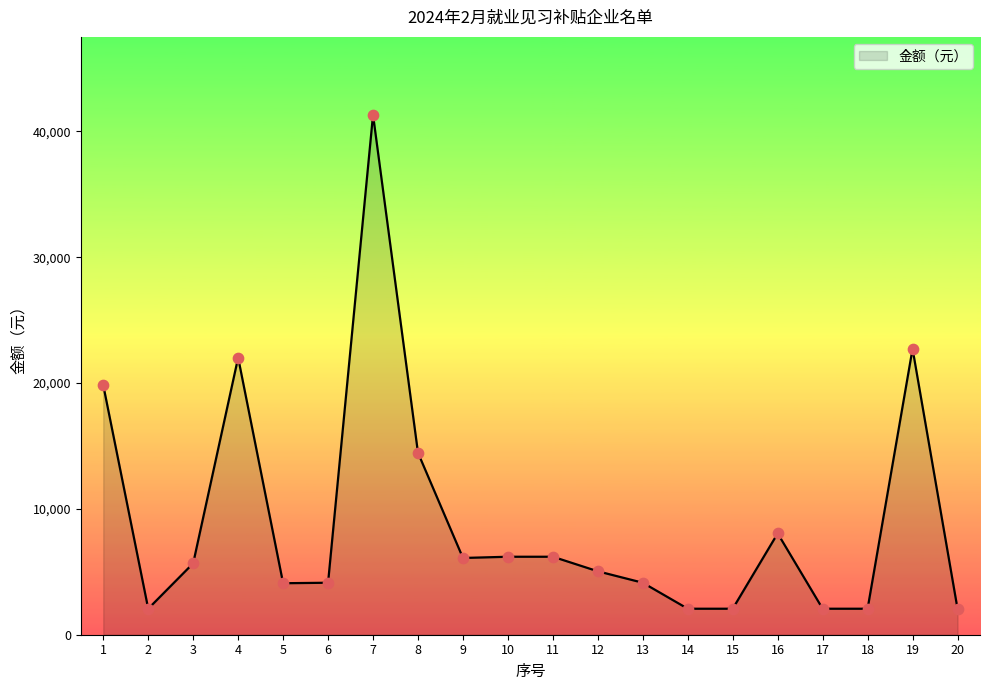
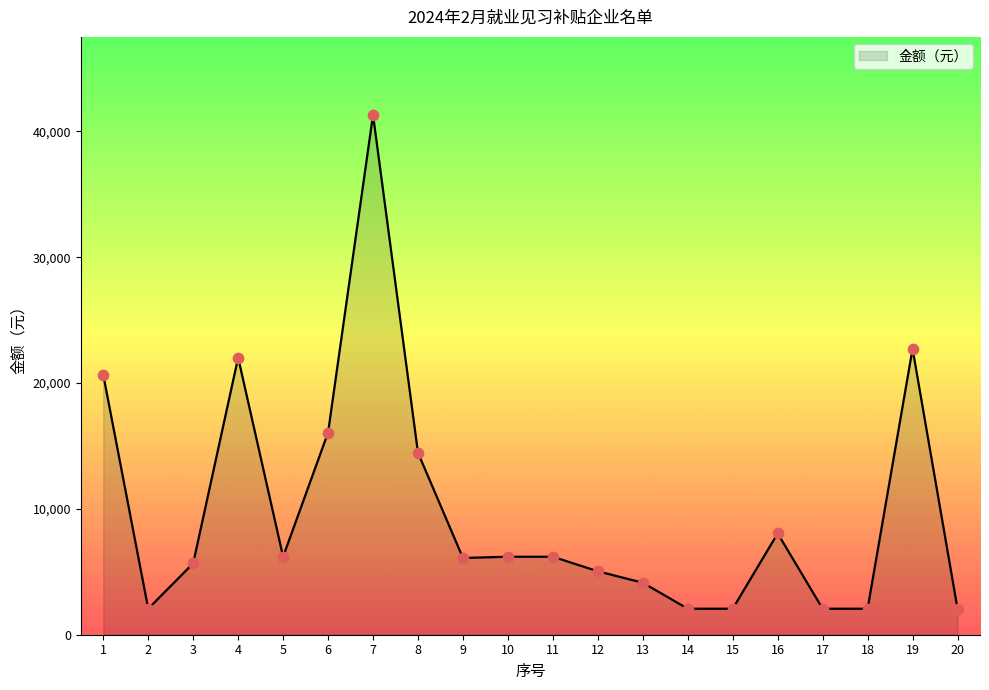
  {
-   "1": "19,800",
+   "1": "20,700",
    "2": "2,100",
    "3": "5,700",
    "4": "22,000",
-   "5": "4,100",
-   "6": "4,100",
+   "5": "6,200",
+   "6": "16,100",
    "7": "41,300",
    "8": "14,500",
    "9": "6,100",
    "10": "6,200",
    "11": "6,200",
    "12": "5,000",
    "13": "4,100",
    "14": "2,100",
    "15": "2,100",
    "16": "8,100",
    "17": "2,100",
    "18": "2,100",
    "19": "22,700",
    "20": "2,100"
  }
